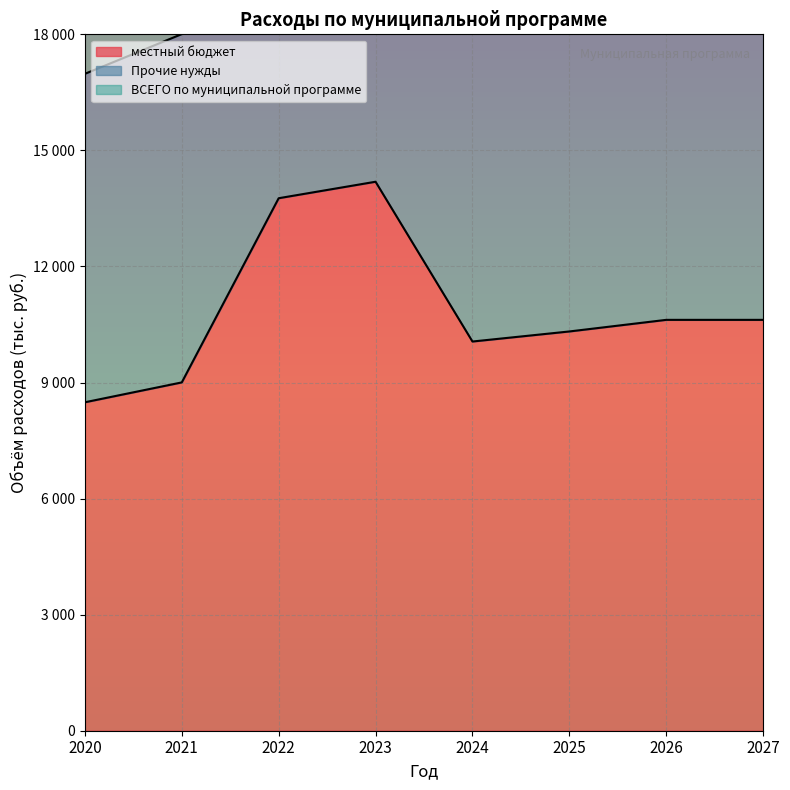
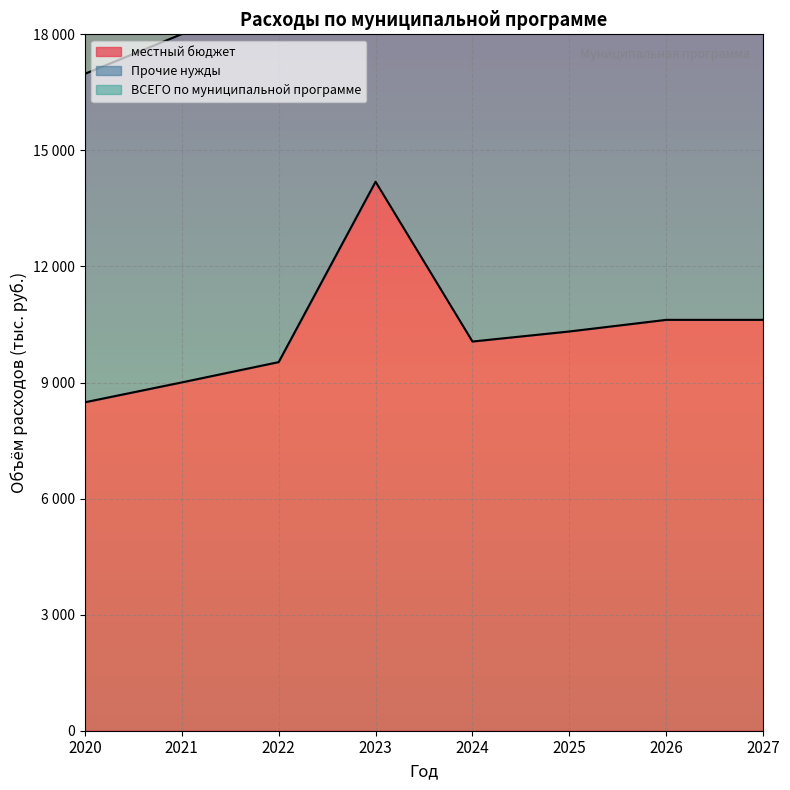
  {
    "местный бюджет": {
      "2020": 8500,
      "2021": 9000,
-     "2022": 13800,
+     "2022": 9500,
      "2023": 14200,
      "2024": 10100,
      "2025": 10300,
      "2026": 10600,
      "2027": 10600
    }
  }
